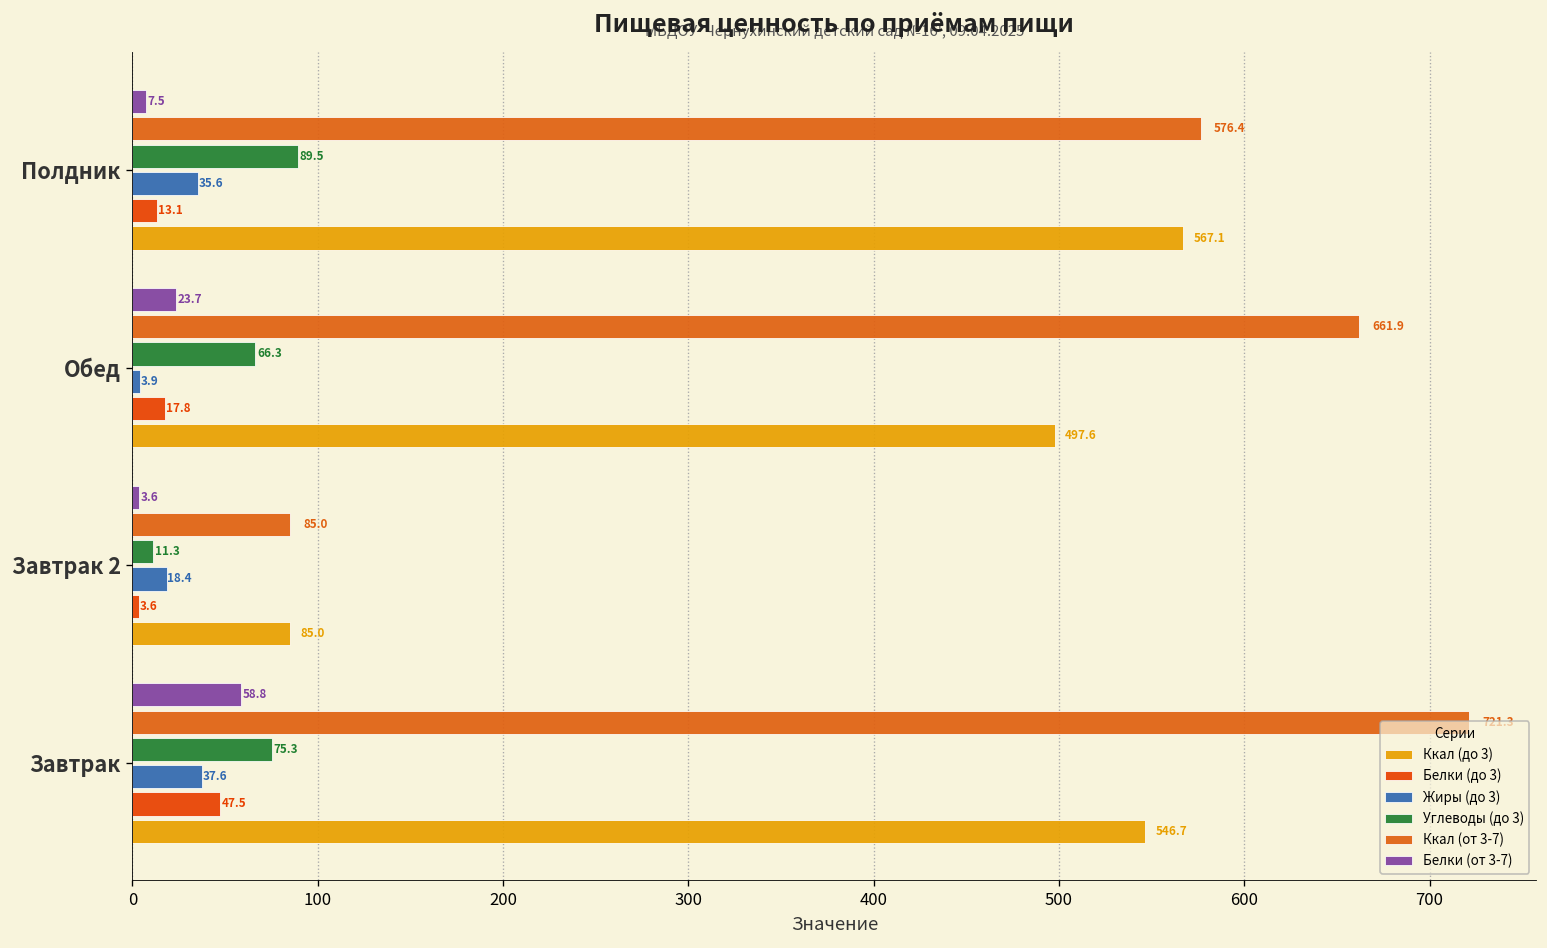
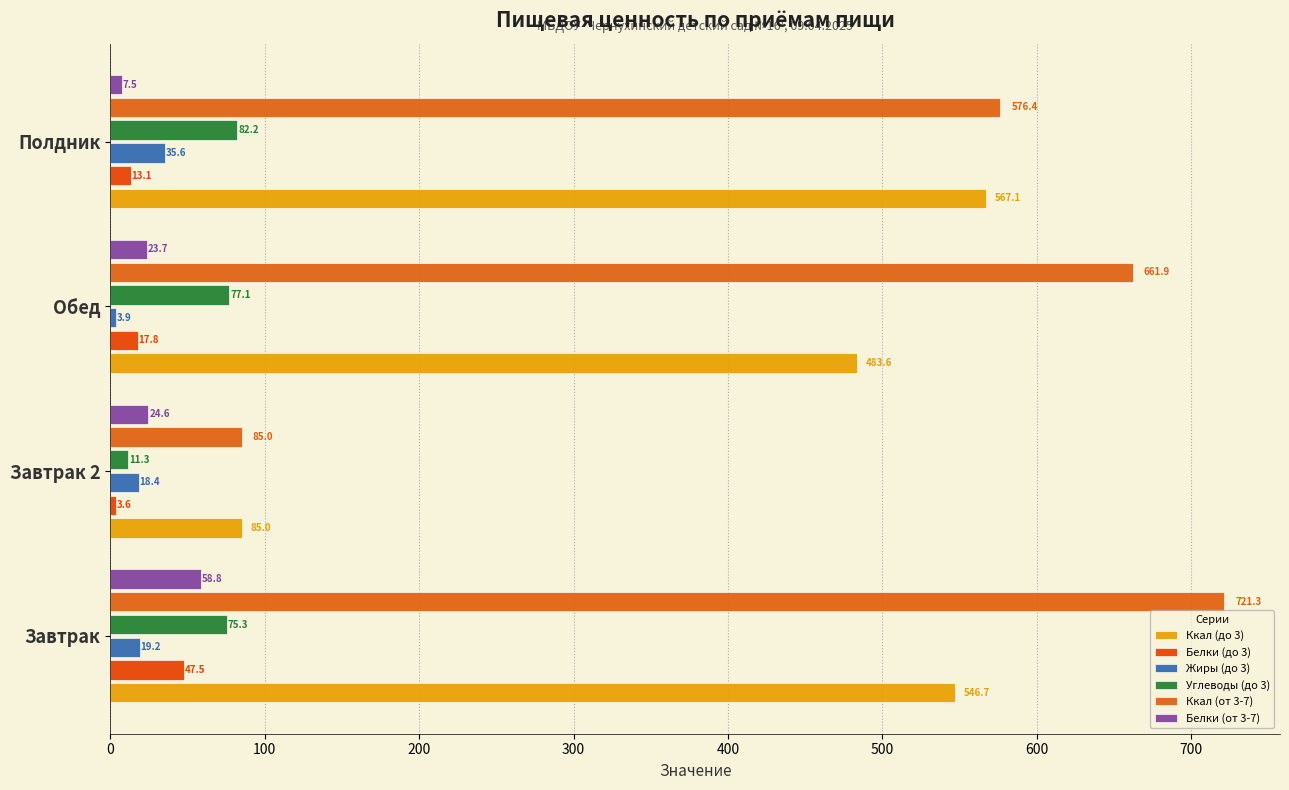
  {
    "Ккал (до 3)": {
      "Полдник": 567.1,
-     "Обед": 497.6,
+     "Обед": 483.6,
      "Завтрак 2": 85.0,
      "Завтрак": 546.7
    },
    "Жиры (до 3)": {
      "Полдник": 35.6,
      "Обед": 3.9,
      "Завтрак 2": 18.4,
-     "Завтрак": 37.6
+     "Завтрак": 19.2
    },
    "Углеводы (до 3)": {
-     "Полдник": 89.5,
-     "Обед": 66.3,
+     "Полдник": 82.2,
+     "Обед": 77.1,
      "Завтрак 2": 11.3,
      "Завтрак": 75.3
    },
    "Белки (от 3-7)": {
      "Полдник": 7.5,
      "Обед": 23.7,
-     "Завтрак 2": 3.6,
+     "Завтрак 2": 24.6,
      "Завтрак": 58.8
    }
  }
